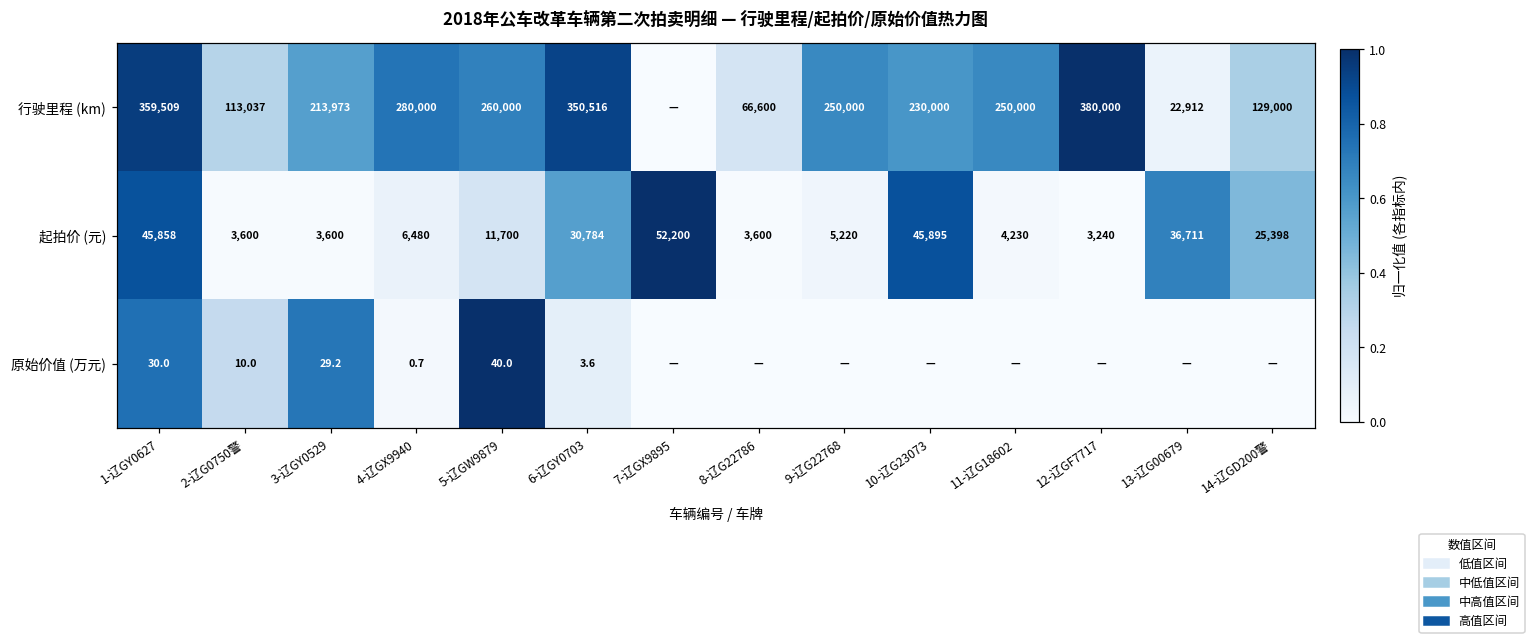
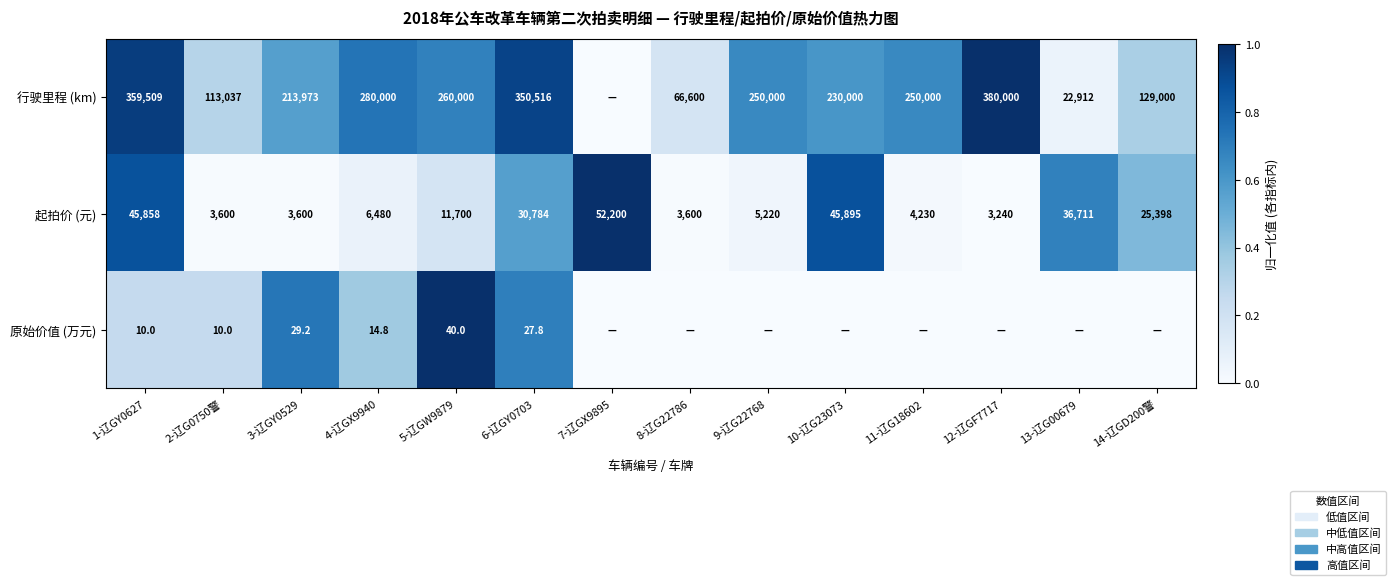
  {
    "行驶里程 (km)": {
      "1-辽GY0627": "359,509",
      "2-辽G0750警": "113,037",
      "3-辽GY0529": "213,973",
      "4-辽GX9940": "280,000",
      "5-辽GW9879": "260,000",
      "6-辽GY0703": "350,516",
      "8-辽G22786": "66,600",
      "9-辽G22768": "250,000",
      "10-辽G23073": "230,000",
      "11-辽G18602": "250,000",
      "12-辽GF7717": "380,000",
      "13-辽G00679": "22,912",
      "14-辽GD200警": "129,000"
    },
    "起拍价 (元)": {
      "1-辽GY0627": "45,858",
      "2-辽G0750警": "3,600",
      "3-辽GY0529": "3,600",
      "4-辽GX9940": "6,480",
      "5-辽GW9879": "11,700",
      "6-辽GY0703": "30,784",
      "7-辽GX9895": "52,200",
      "8-辽G22786": "3,600",
      "9-辽G22768": "5,220",
      "10-辽G23073": "45,895",
      "11-辽G18602": "4,230",
      "12-辽GF7717": "3,240",
      "13-辽G00679": "36,711",
      "14-辽GD200警": "25,398"
    },
    "原始价值 (万元)": {
-     "1-辽GY0627": "30.0",
+     "1-辽GY0627": "10.0",
      "2-辽G0750警": "10.0",
      "3-辽GY0529": "29.2",
-     "4-辽GX9940": "0.7",
+     "4-辽GX9940": "14.8",
      "5-辽GW9879": "40.0",
-     "6-辽GY0703": "3.6"
+     "6-辽GY0703": "27.8"
    }
  }
